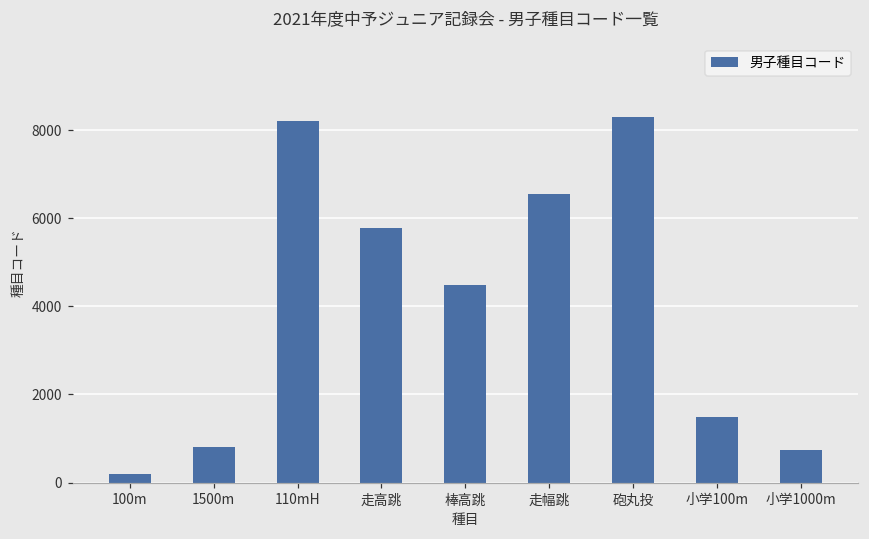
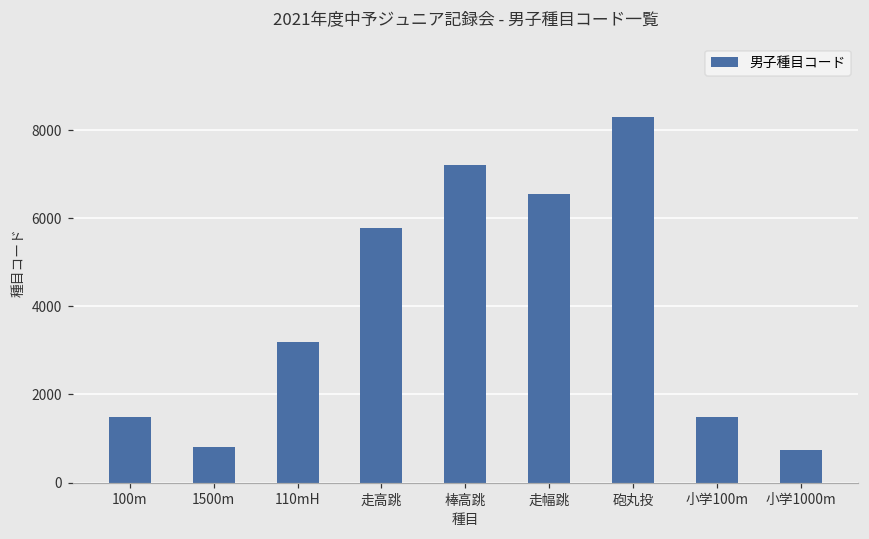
  {
-   "100m": 200,
+   "100m": 1500,
    "1500m": 800,
-   "110mH": 8200,
+   "110mH": 3200,
    "走高跳": 5800,
-   "棒高跳": 4500,
+   "棒高跳": 7200,
    "走幅跳": 6600,
    "砲丸投": 8300,
    "小学100m": 1500,
    "小学1000m": 700
  }
